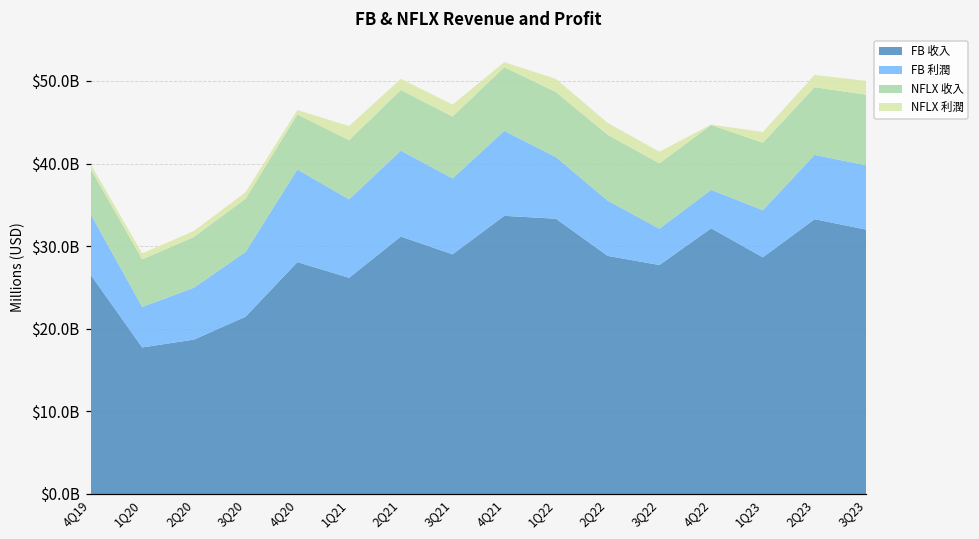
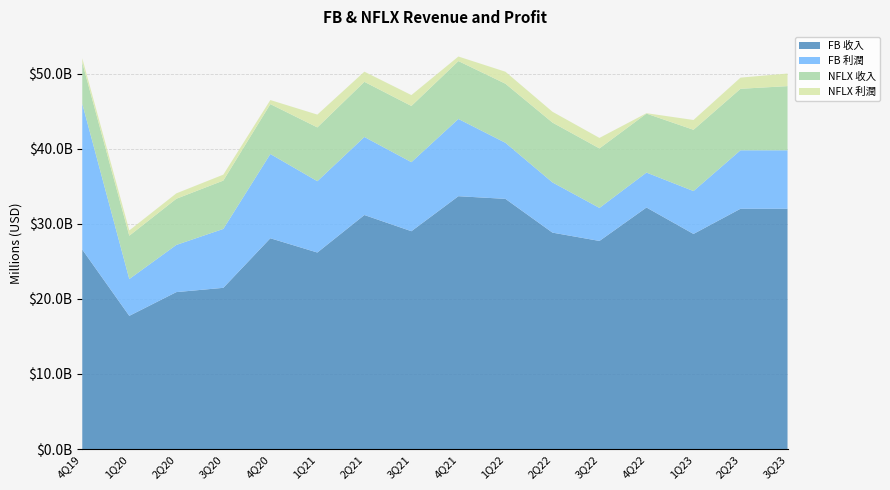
  {
    "FB 收入": {
      "4Q19": "$27000000000",
      "1Q20": "$18000000000",
-     "2Q20": "$19000000000",
+     "2Q20": "$21000000000",
      "3Q20": "$21000000000",
      "4Q20": "$28000000000",
      "1Q21": "$26000000000",
      "2Q21": "$31000000000",
      "3Q21": "$29000000000",
      "4Q21": "$34000000000",
      "1Q22": "$33000000000",
      "2Q22": "$29000000000",
      "3Q22": "$28000000000",
      "4Q22": "$32000000000",
      "1Q23": "$29000000000",
-     "2Q23": "$33000000000",
+     "2Q23": "$32000000000",
      "3Q23": "$32000000000"
    },
    "FB 利潤": {
-     "4Q19": "$7000000000",
+     "4Q19": "$19000000000",
      "1Q20": "$5000000000",
      "2Q20": "$6000000000",
      "3Q20": "$8000000000",
      "4Q20": "$11000000000",
      "1Q21": "$9000000000",
      "2Q21": "$10000000000",
      "3Q21": "$9000000000",
      "4Q21": "$10000000000",
      "1Q22": "$7000000000",
      "2Q22": "$7000000000",
      "3Q22": "$4000000000",
      "4Q22": "$5000000000",
      "1Q23": "$6000000000",
      "2Q23": "$8000000000",
      "3Q23": "$8000000000"
    }
  }
